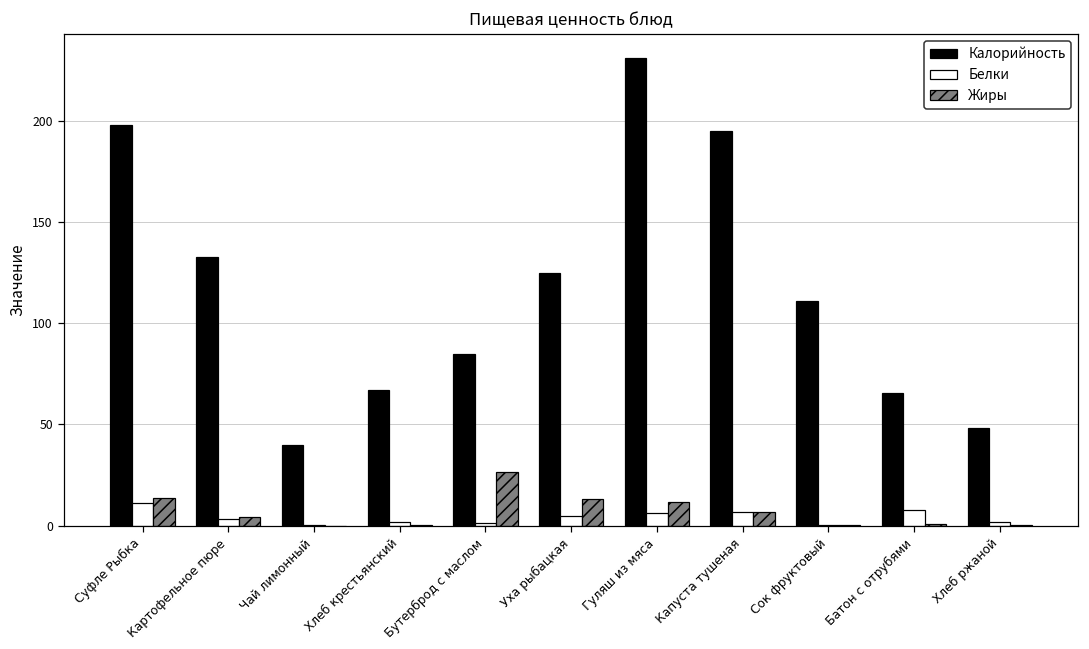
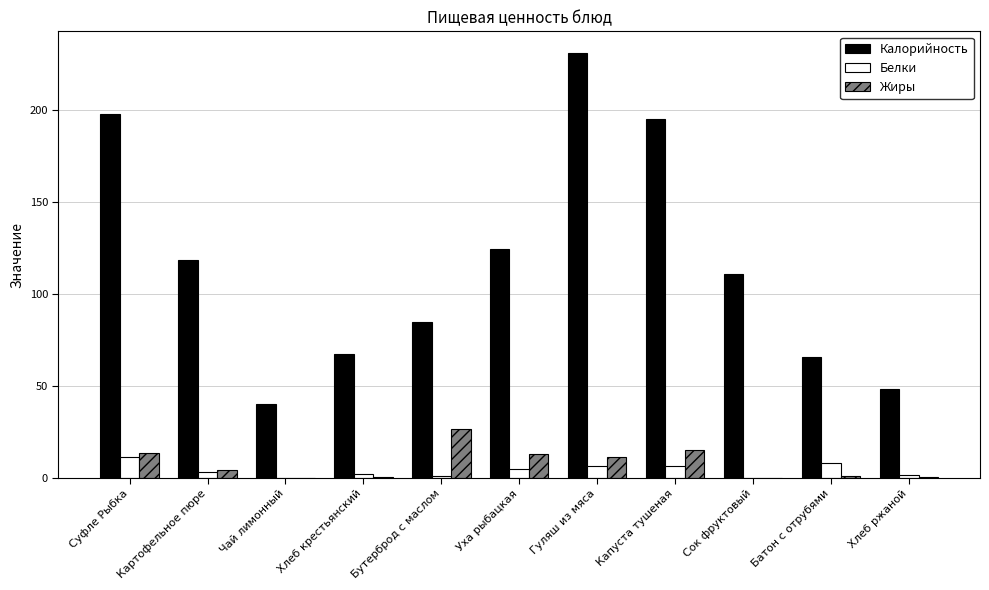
  {
    "Калорийность": {
      "Суфле Рыбка": 198,
-     "Картофельное пюре": 133,
+     "Картофельное пюре": 118,
      "Чай лимонный": 40,
      "Хлеб крестьянский": 67,
      "Бутерброд с маслом": 85,
      "Уха рыбацкая": 125,
      "Гуляш из мяса": 231,
      "Капуста тушеная": 195,
      "Сок фруктовый": 111,
      "Батон с отрубями": 66,
      "Хлеб ржаной": 48
    },
    "Белки": {
      "Суфле Рыбка": 11,
      "Картофельное пюре": 3,
      "Хлеб крестьянский": 2,
      "Уха рыбацкая": 5,
      "Гуляш из мяса": 6,
      "Капуста тушеная": 7,
      "Батон с отрубями": 8,
      "Хлеб ржаной": 2
    },
    "Жиры": {
      "Суфле Рыбка": 14,
      "Картофельное пюре": 4,
      "Бутерброд с маслом": 26,
      "Уха рыбацкая": 13,
      "Гуляш из мяса": 12,
-     "Капуста тушеная": 7
+     "Капуста тушеная": 15
    }
  }
